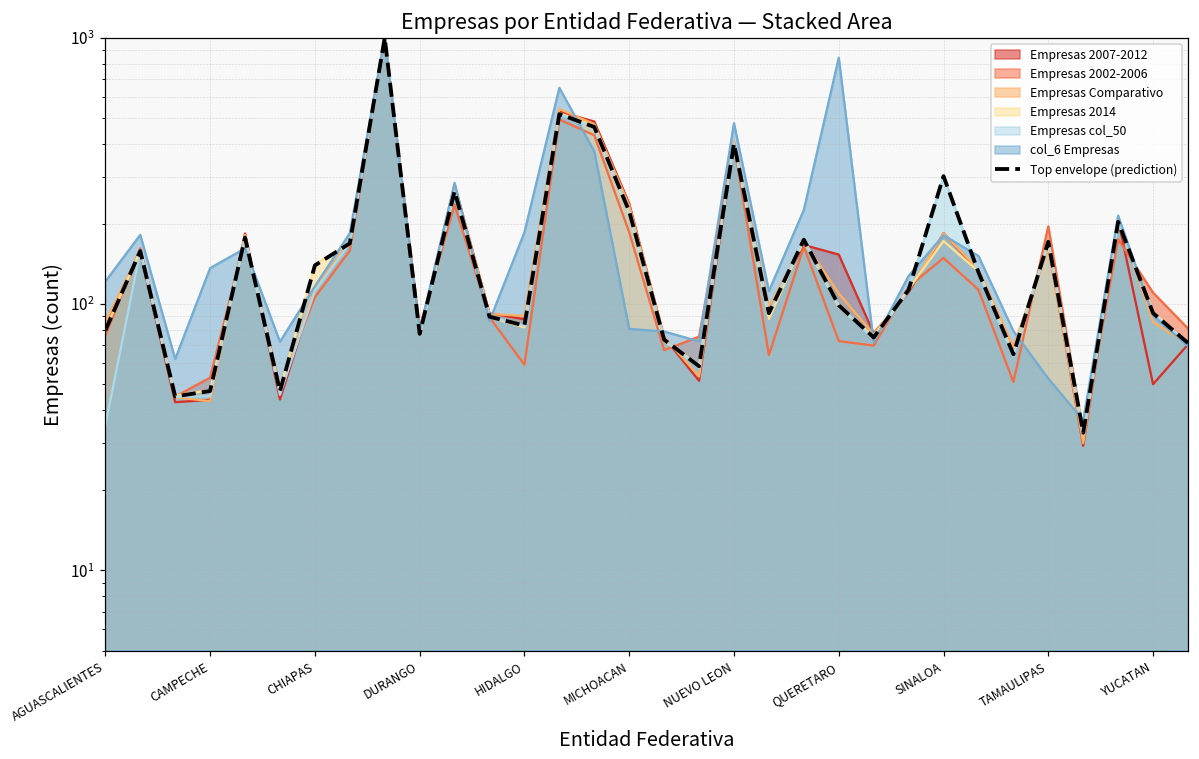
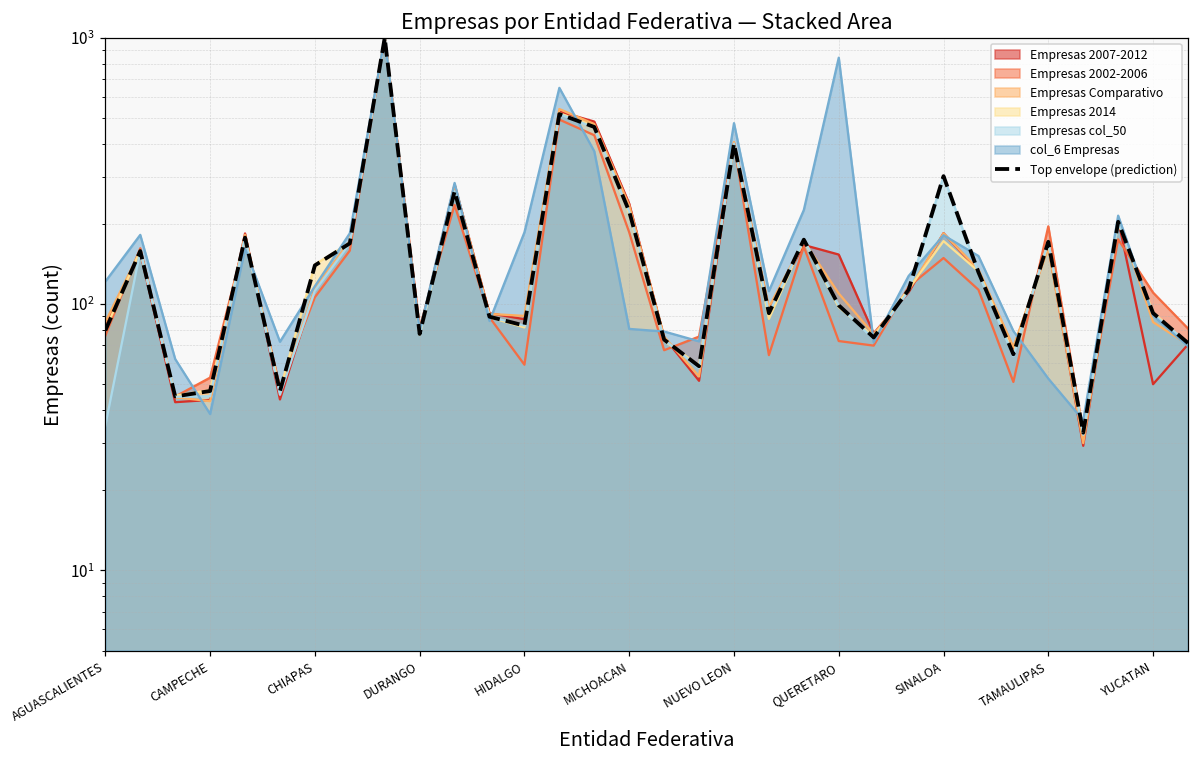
  {
    "Empresas 2007-2012": {
      "AGUASCALIENTES": 83,
      "HIDALGO": 88,
      "QUERETARO": 150,
      "YUCATAN": 50
    },
    "Empresas col_50": {
      "AGUASCALIENTES": 35,
      "CAMPECHE": 45
    },
    "col_6 Empresas": {
      "AGUASCALIENTES": 120,
-     "CAMPECHE": 140,
+     "CAMPECHE": 39,
      "HIDALGO": 190,
      "MICHOACAN": 81,
      "NUEVO LEON": 480,
      "QUERETARO": 840,
      "TAMAULIPAS": 53
    }
  }
